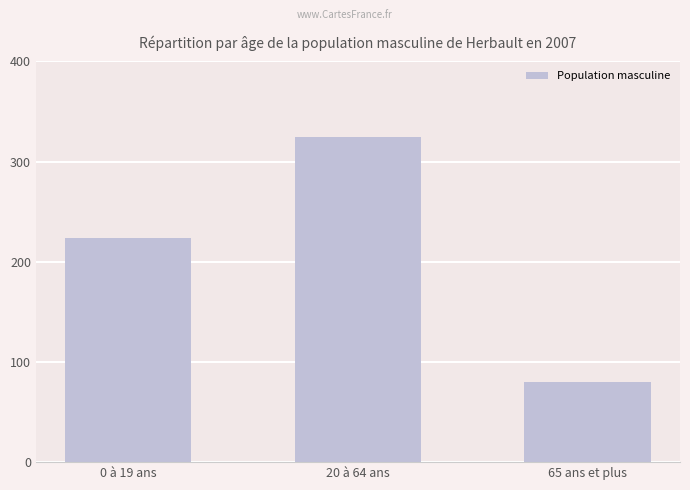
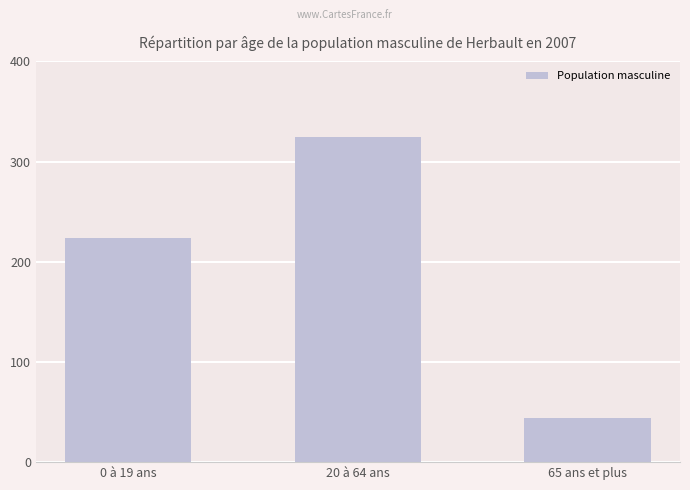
  {
    "0 à 19 ans": 224,
    "20 à 64 ans": 325,
-   "65 ans et plus": 80
+   "65 ans et plus": 44
  }
